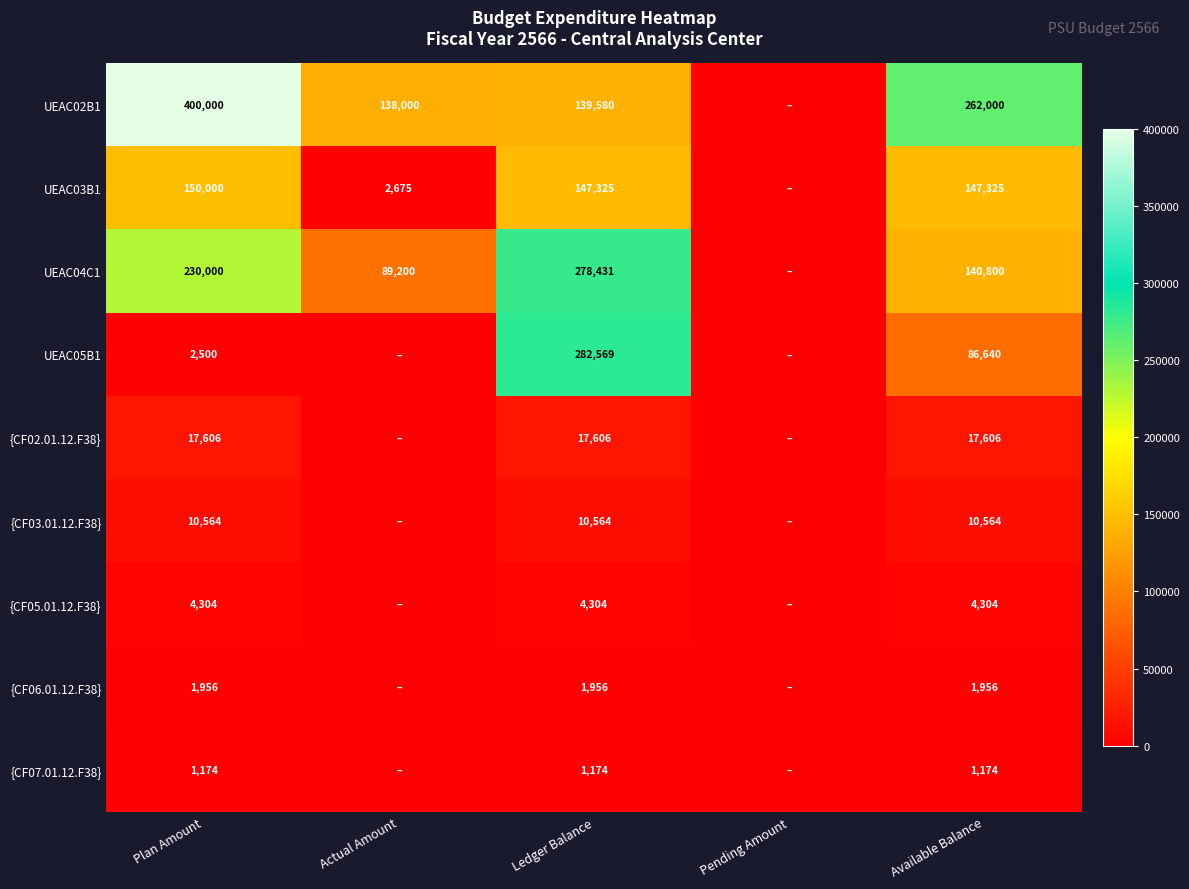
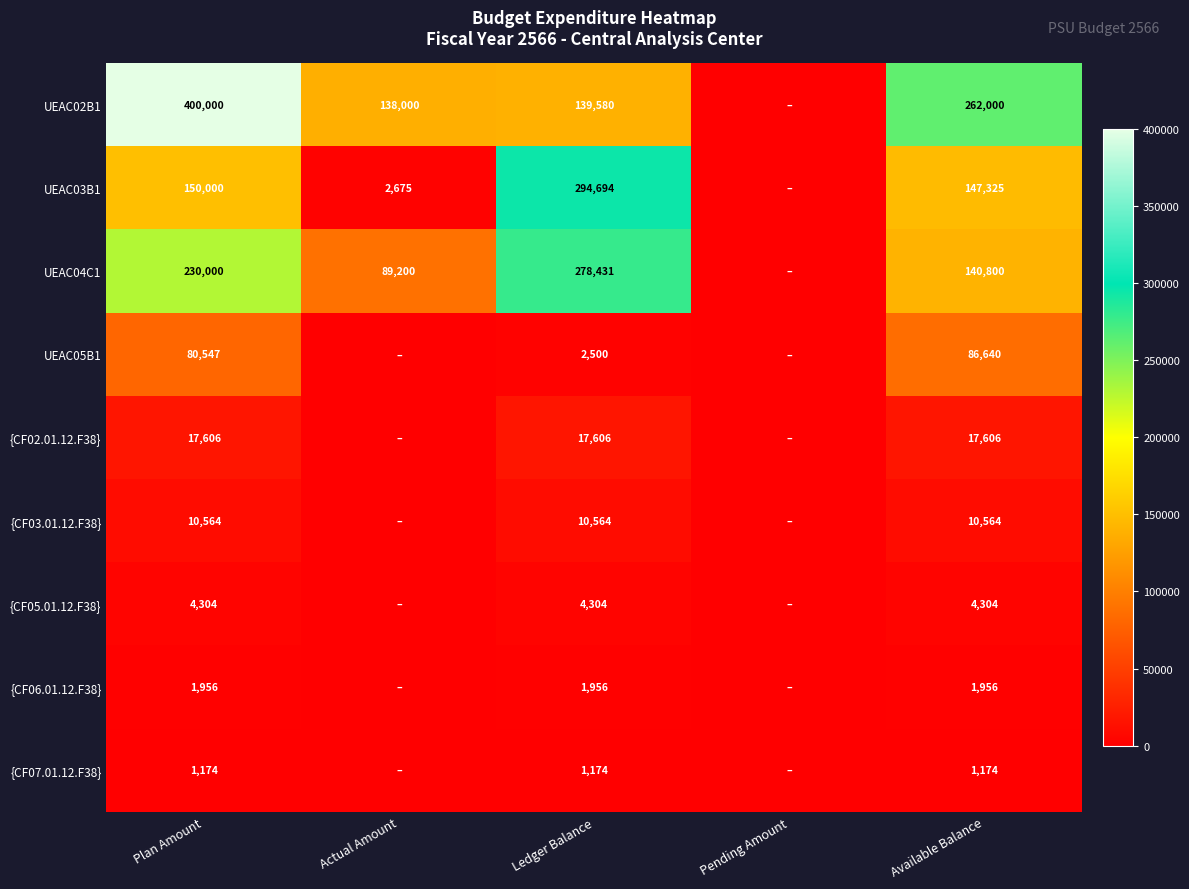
  {
    "UEAC02B1": {
      "Plan Amount": "400,000",
      "Actual Amount": "138,000",
      "Ledger Balance": "139,580",
      "Available Balance": "262,000"
    },
    "UEAC03B1": {
      "Plan Amount": "150,000",
      "Actual Amount": "2,675",
-     "Ledger Balance": "147,325",
+     "Ledger Balance": "294,694",
      "Available Balance": "147,325"
    },
    "UEAC04C1": {
      "Plan Amount": "230,000",
      "Actual Amount": "89,200",
      "Ledger Balance": "278,431",
      "Available Balance": "140,800"
    },
    "UEAC05B1": {
-     "Plan Amount": "2,500",
-     "Ledger Balance": "282,569",
+     "Plan Amount": "80,547",
+     "Ledger Balance": "2,500",
      "Available Balance": "86,640"
    },
    "{CF02.01.12.F38}": {
      "Plan Amount": "17,606",
      "Ledger Balance": "17,606",
      "Available Balance": "17,606"
    },
    "{CF03.01.12.F38}": {
      "Plan Amount": "10,564",
      "Ledger Balance": "10,564",
      "Available Balance": "10,564"
    },
    "{CF05.01.12.F38}": {
      "Plan Amount": "4,304",
      "Ledger Balance": "4,304",
      "Available Balance": "4,304"
    },
    "{CF06.01.12.F38}": {
      "Plan Amount": "1,956",
      "Ledger Balance": "1,956",
      "Available Balance": "1,956"
    },
    "{CF07.01.12.F38}": {
      "Plan Amount": "1,174",
      "Ledger Balance": "1,174",
      "Available Balance": "1,174"
    }
  }
